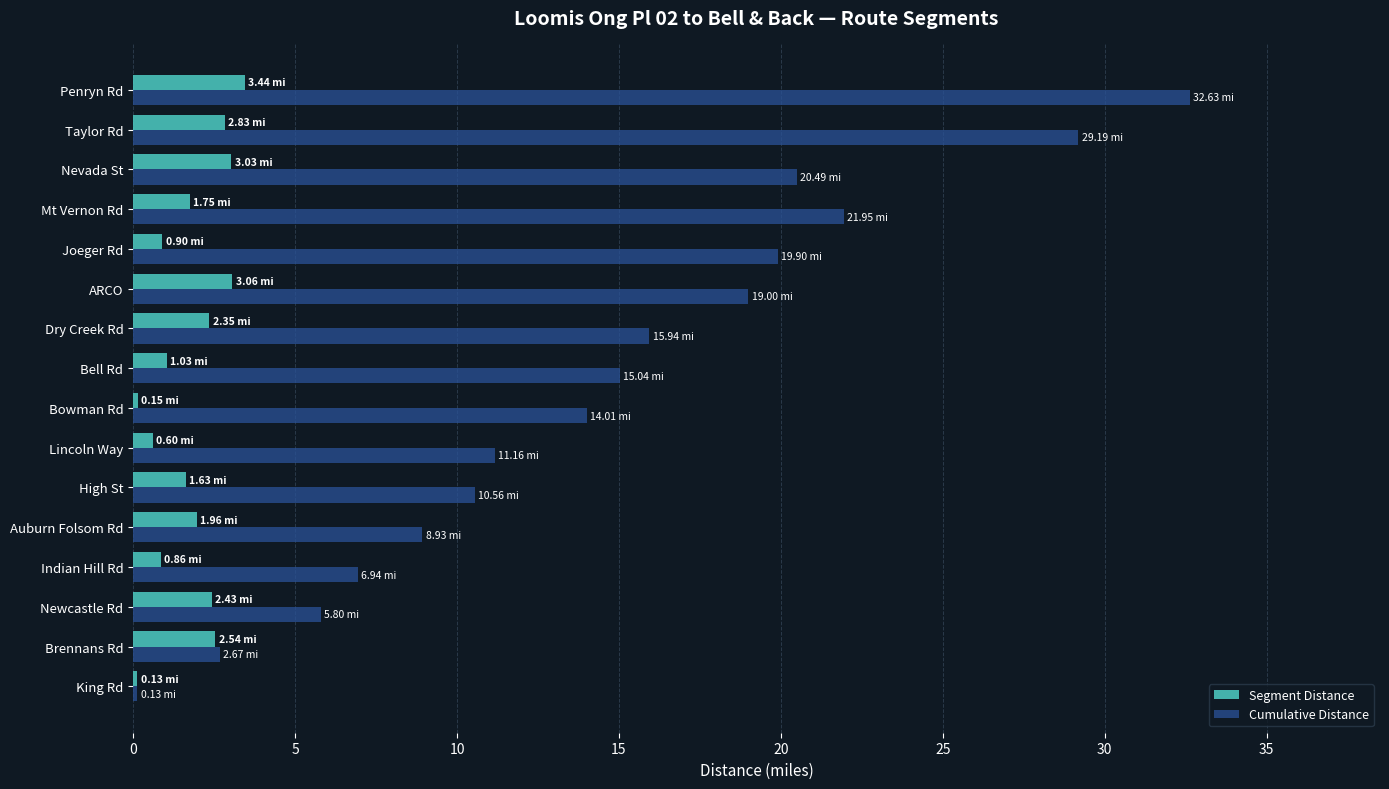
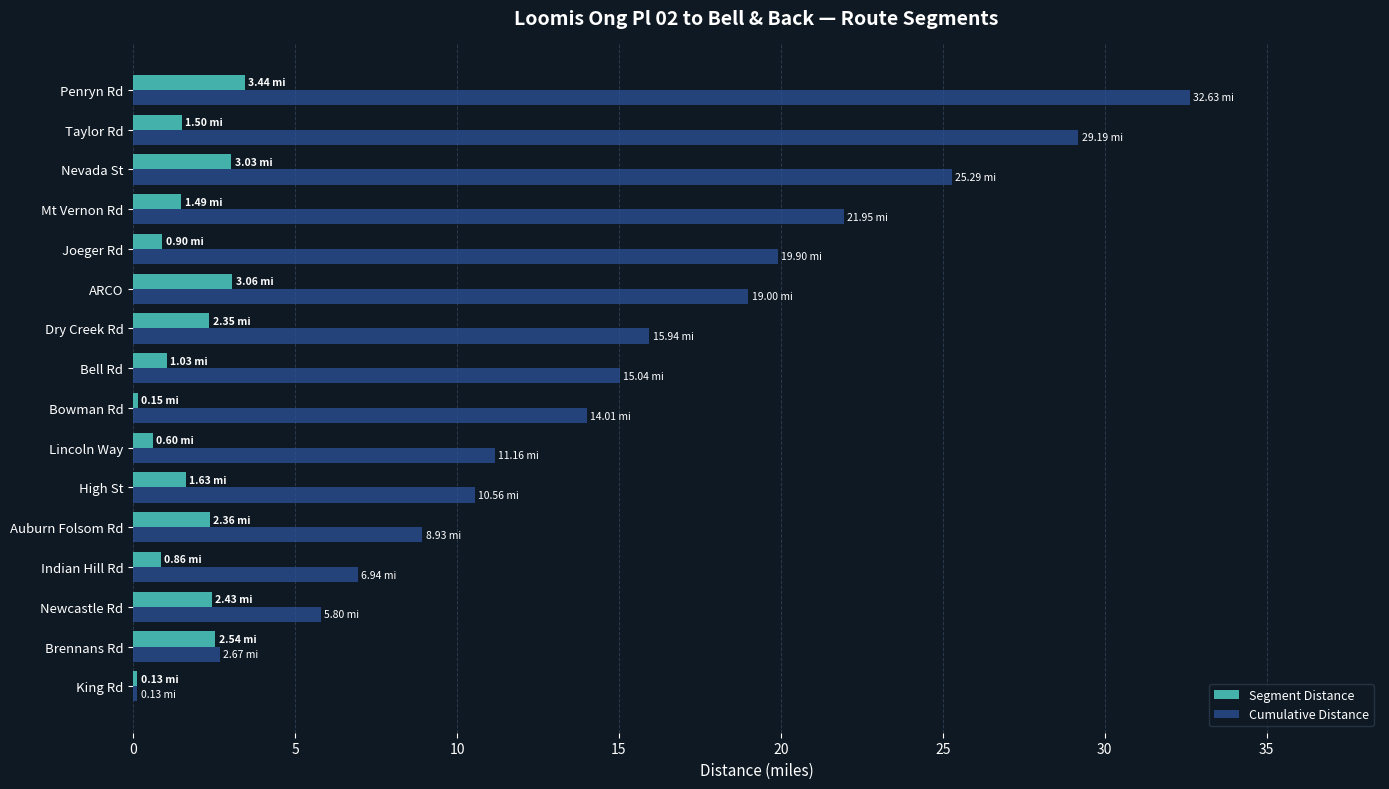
  {
    "Segment Distance": {
      "Penryn Rd": 3.44,
-     "Taylor Rd": 2.83,
+     "Taylor Rd": 1.50,
      "Nevada St": 3.03,
-     "Mt Vernon Rd": 1.75,
+     "Mt Vernon Rd": 1.49,
      "Joeger Rd": 0.90,
      "ARCO": 3.06,
      "Dry Creek Rd": 2.35,
      "Bell Rd": 1.03,
      "Bowman Rd": 0.15,
      "Lincoln Way": 0.60,
      "High St": 1.63,
-     "Auburn Folsom Rd": 1.96,
+     "Auburn Folsom Rd": 2.36,
      "Indian Hill Rd": 0.86,
      "Newcastle Rd": 2.43,
      "Brennans Rd": 2.54,
      "King Rd": 0.13
    },
    "Cumulative Distance": {
      "Penryn Rd": 32.63,
      "Taylor Rd": 29.19,
-     "Nevada St": 20.49,
+     "Nevada St": 25.29,
      "Mt Vernon Rd": 21.95,
      "Joeger Rd": 19.90,
      "ARCO": 19.00,
      "Dry Creek Rd": 15.94,
      "Bell Rd": 15.04,
      "Bowman Rd": 14.01,
      "Lincoln Way": 11.16,
      "High St": 10.56,
      "Auburn Folsom Rd": 8.93,
      "Indian Hill Rd": 6.94,
      "Newcastle Rd": 5.80,
      "Brennans Rd": 2.67,
      "King Rd": 0.13
    }
  }
